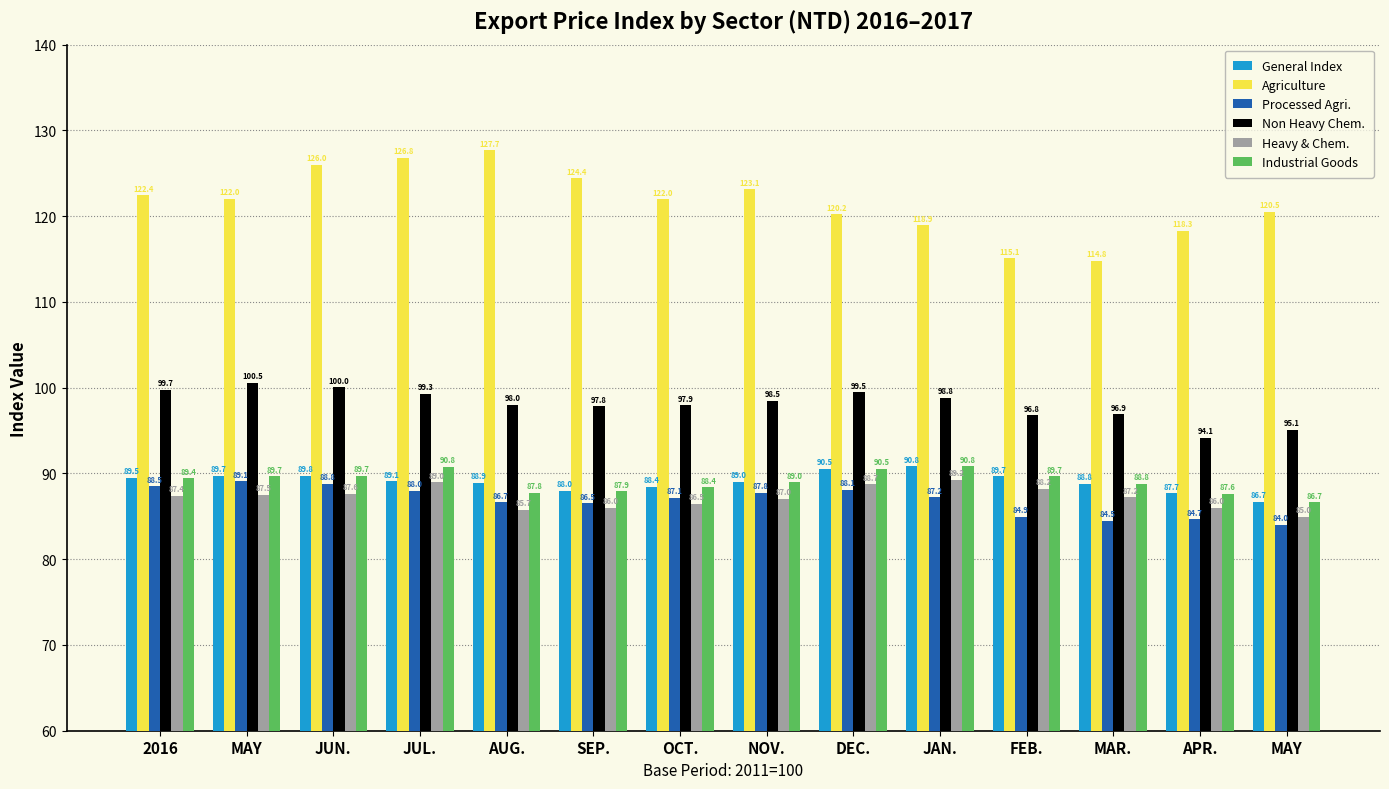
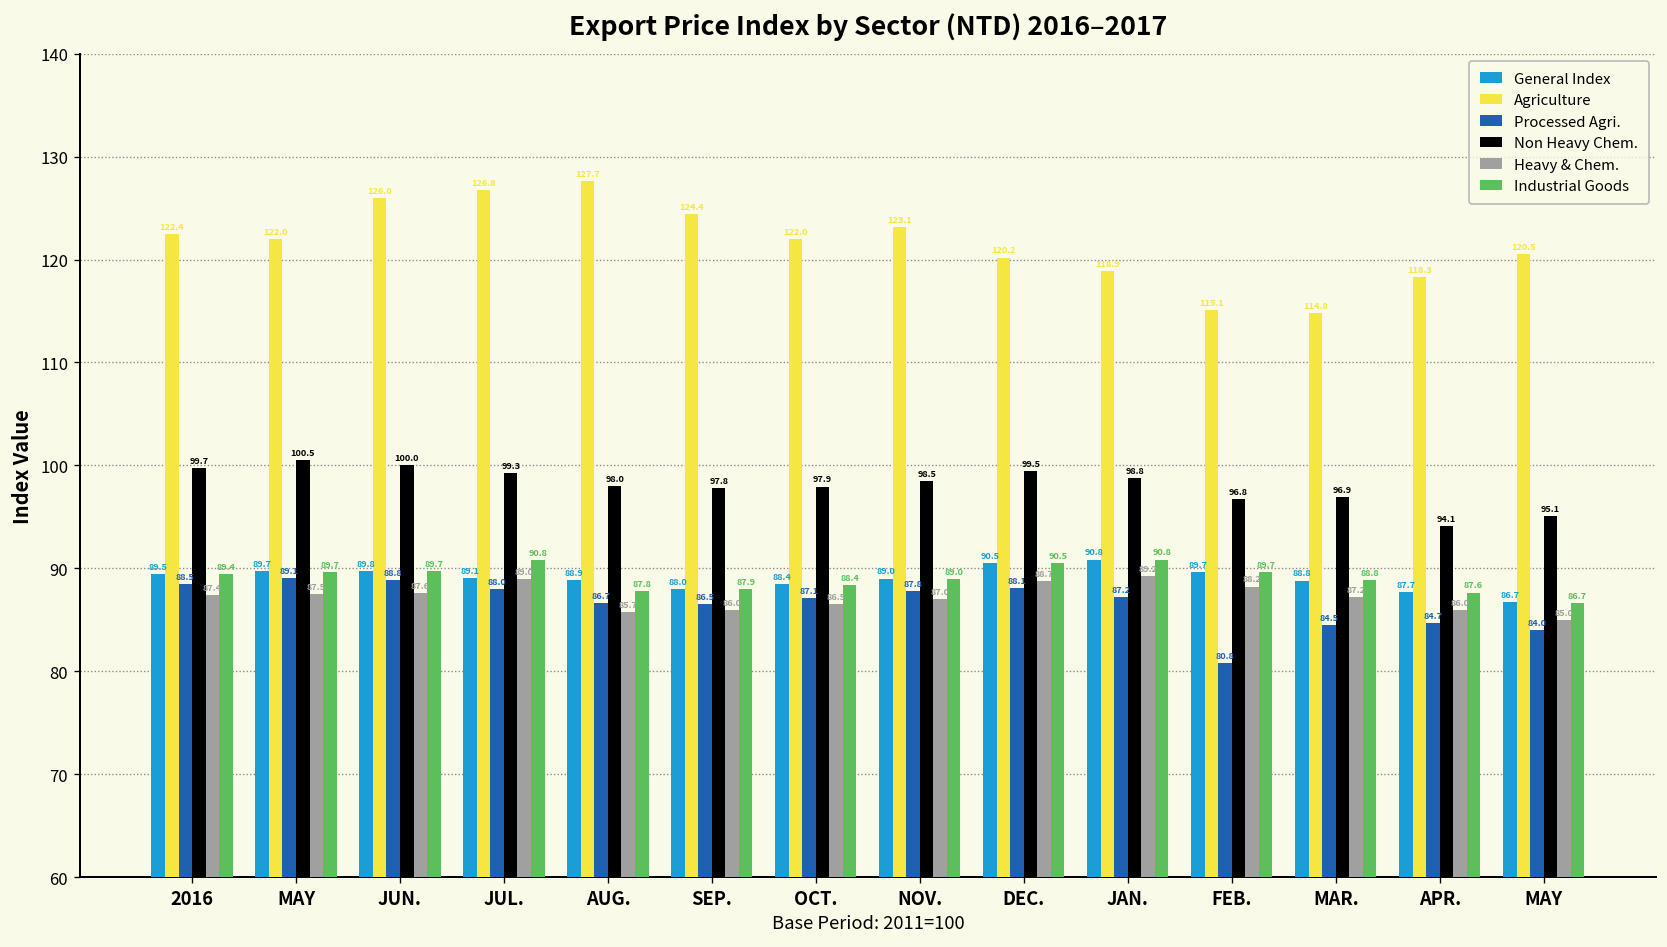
  {
    "General Index": {
      "2016": 89.5,
      "JUN.": 89.8,
      "JUL.": 89.1,
      "AUG.": 88.9,
      "SEP.": 88.0,
      "OCT.": 88.4,
      "NOV.": 89.0,
      "DEC.": 90.5,
      "JAN.": 90.8,
      "FEB.": 89.7,
      "MAR.": 88.8,
      "APR.": 87.7
    },
    "Agriculture": {
      "2016": 122.4,
      "JUN.": 126.0,
      "JUL.": 126.8,
      "AUG.": 127.7,
      "SEP.": 124.4,
      "OCT.": 122.0,
      "NOV.": 123.1,
      "DEC.": 120.2,
      "JAN.": 118.9,
      "FEB.": 115.1,
      "MAR.": 114.8,
      "APR.": 118.3
    },
    "Processed Agri.": {
      "2016": 88.5,
      "JUN.": 88.8,
      "JUL.": 88.0,
      "AUG.": 86.7,
      "SEP.": 86.5,
      "OCT.": 87.1,
      "NOV.": 87.8,
      "DEC.": 88.1,
      "JAN.": 87.2,
-     "FEB.": 84.9,
+     "FEB.": 80.8,
      "MAR.": 84.5,
      "APR.": 84.7
    },
    "Non Heavy Chem.": {
      "2016": 99.7,
      "JUN.": 100.0,
      "JUL.": 99.3,
      "AUG.": 98.0,
      "SEP.": 97.8,
      "OCT.": 97.9,
      "NOV.": 98.5,
      "DEC.": 99.5,
      "JAN.": 98.8,
      "FEB.": 96.8,
      "MAR.": 96.9,
      "APR.": 94.1
    },
    "Heavy & Chem.": {
      "2016": 87.4,
      "JUN.": 87.6,
      "JUL.": 89.0,
      "AUG.": 85.7,
      "SEP.": 86.0,
      "OCT.": 86.5,
      "NOV.": 87.0,
      "DEC.": 88.7,
      "JAN.": 89.2,
      "FEB.": 88.2,
      "MAR.": 87.2,
      "APR.": 86.0
    },
    "Industrial Goods": {
      "2016": 89.4,
      "JUN.": 89.7,
      "JUL.": 90.8,
      "AUG.": 87.8,
      "SEP.": 87.9,
      "OCT.": 88.4,
      "NOV.": 89.0,
      "DEC.": 90.5,
      "JAN.": 90.8,
      "FEB.": 89.7,
      "MAR.": 88.8,
      "APR.": 87.6
    }
  }
